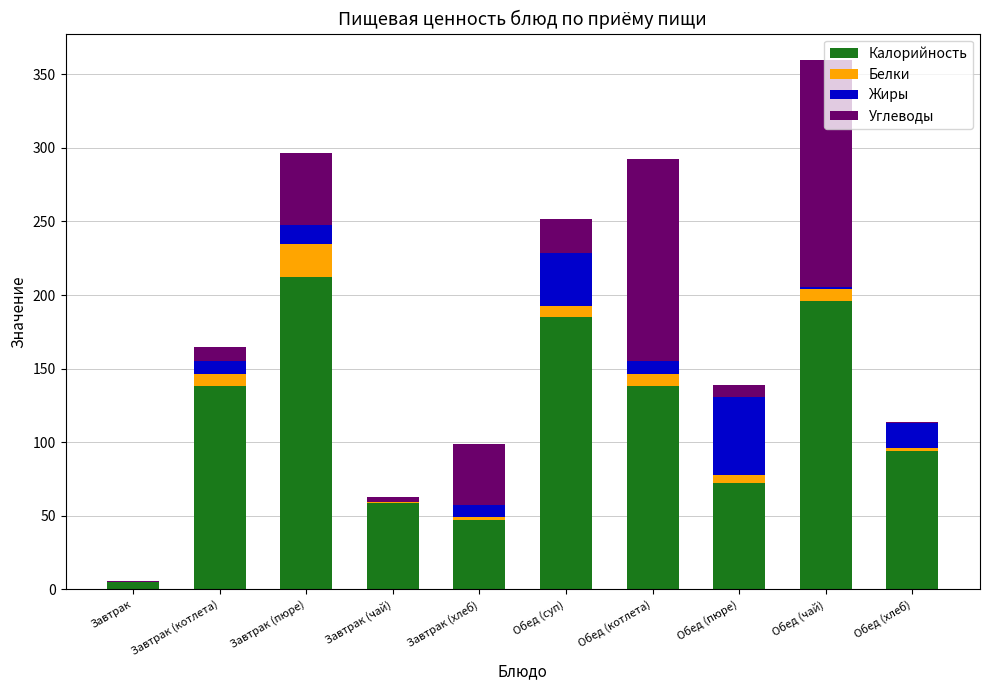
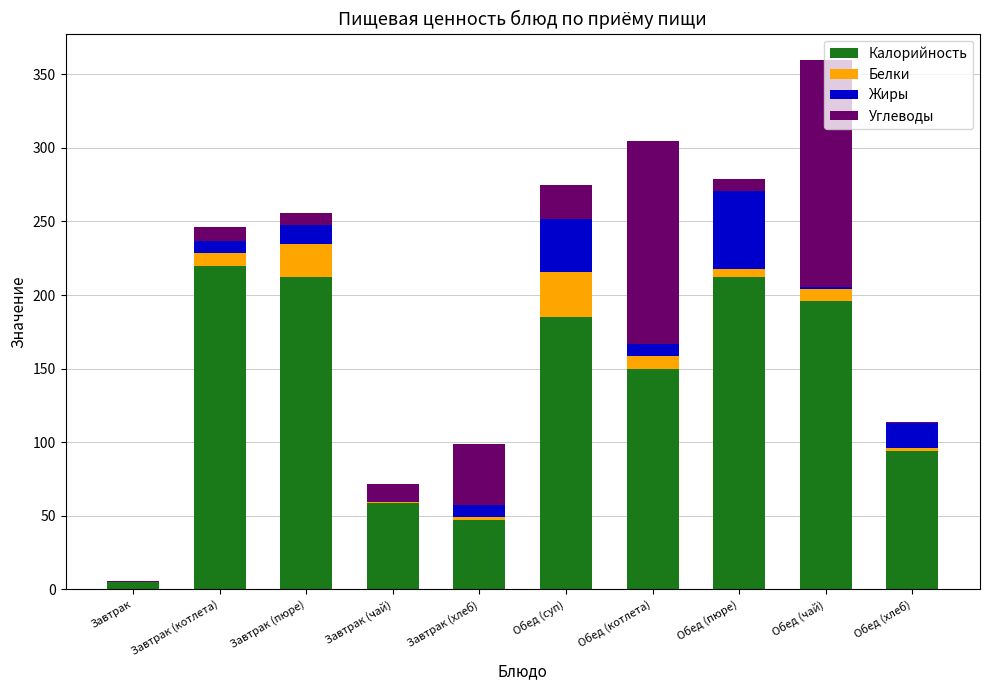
  {
    "Калорийность": {
      "Завтрак": 5,
-     "Завтрак (котлета)": 138,
+     "Завтрак (котлета)": 220,
      "Завтрак (пюре)": 212,
      "Завтрак (чай)": 59,
      "Завтрак (хлеб)": 47,
      "Обед (суп)": 185,
-     "Обед (котлета)": 138,
-     "Обед (пюре)": 72,
+     "Обед (котлета)": 150,
+     "Обед (пюре)": 212,
      "Обед (чай)": 196,
      "Обед (хлеб)": 94
    },
    "Белки": {
      "Завтрак (котлета)": 8,
      "Завтрак (пюре)": 23,
      "Завтрак (хлеб)": 2,
-     "Обед (суп)": 8,
+     "Обед (суп)": 31,
      "Обед (котлета)": 8,
      "Обед (пюре)": 5,
      "Обед (чай)": 8,
      "Обед (хлеб)": 2
    },
    "Жиры": {
      "Завтрак": 0,
      "Завтрак (котлета)": 9,
      "Завтрак (пюре)": 13,
      "Завтрак (хлеб)": 9,
      "Обед (суп)": 36,
      "Обед (котлета)": 9,
      "Обед (пюре)": 54,
      "Обед (хлеб)": 17
    },
    "Углеводы": {
      "Завтрак (котлета)": 9,
-     "Завтрак (пюре)": 49,
-     "Завтрак (чай)": 4,
+     "Завтрак (пюре)": 8,
+     "Завтрак (чай)": 12,
      "Завтрак (хлеб)": 41,
      "Обед (суп)": 23,
      "Обед (котлета)": 137,
      "Обед (пюре)": 8
    }
  }
